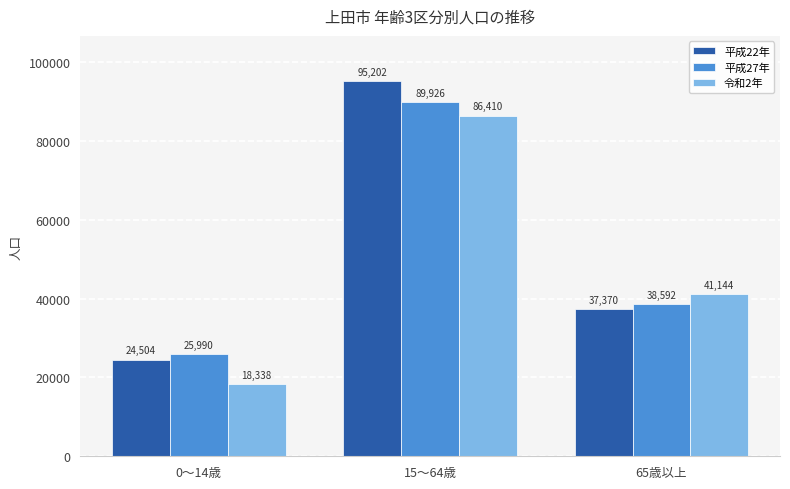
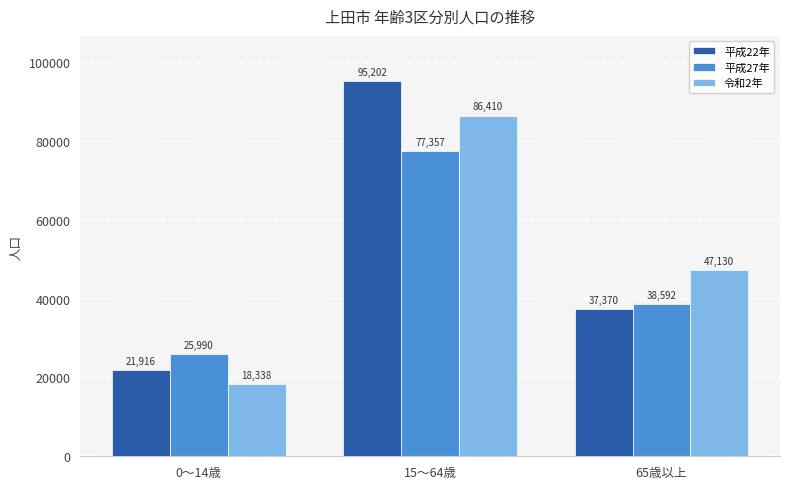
  {
    "平成22年": {
-     "0～14歳": "24,504",
+     "0～14歳": "21,916",
      "15～64歳": "95,202",
      "65歳以上": "37,370"
    },
    "平成27年": {
      "0～14歳": "25,990",
-     "15～64歳": "89,926",
+     "15～64歳": "77,357",
      "65歳以上": "38,592"
    },
    "令和2年": {
      "0～14歳": "18,338",
      "15～64歳": "86,410",
-     "65歳以上": "41,144"
+     "65歳以上": "47,130"
    }
  }
